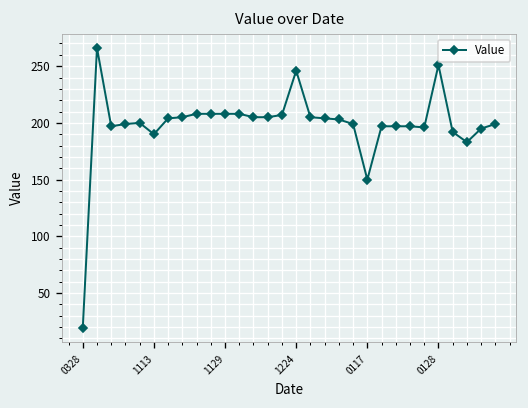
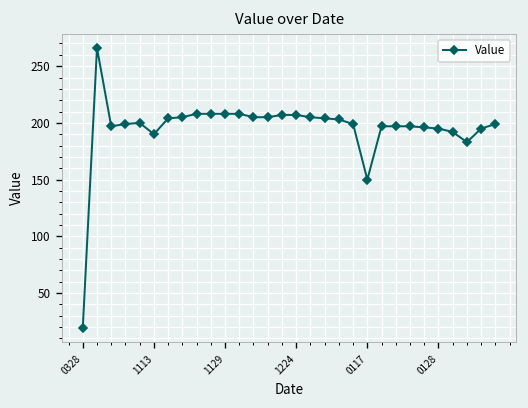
  {
    "0328": 20,
    "1113": 190,
    "1129": 210,
-   "1224": 250,
+   "1224": 210,
    "0117": 150,
-   "0128": 250
+   "0128": 200
  }
